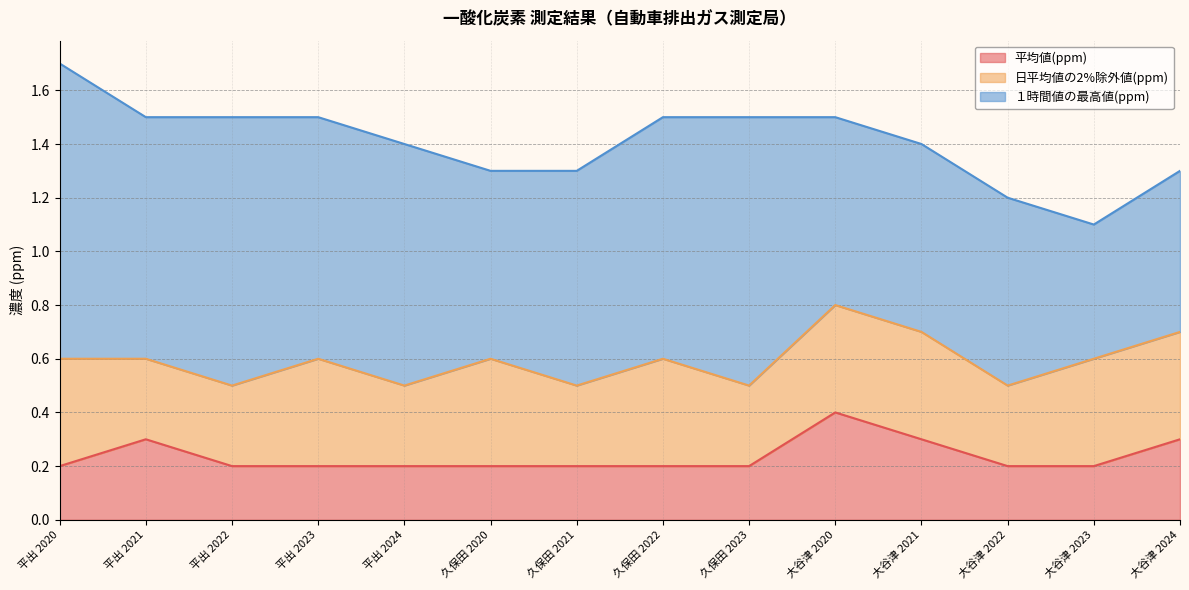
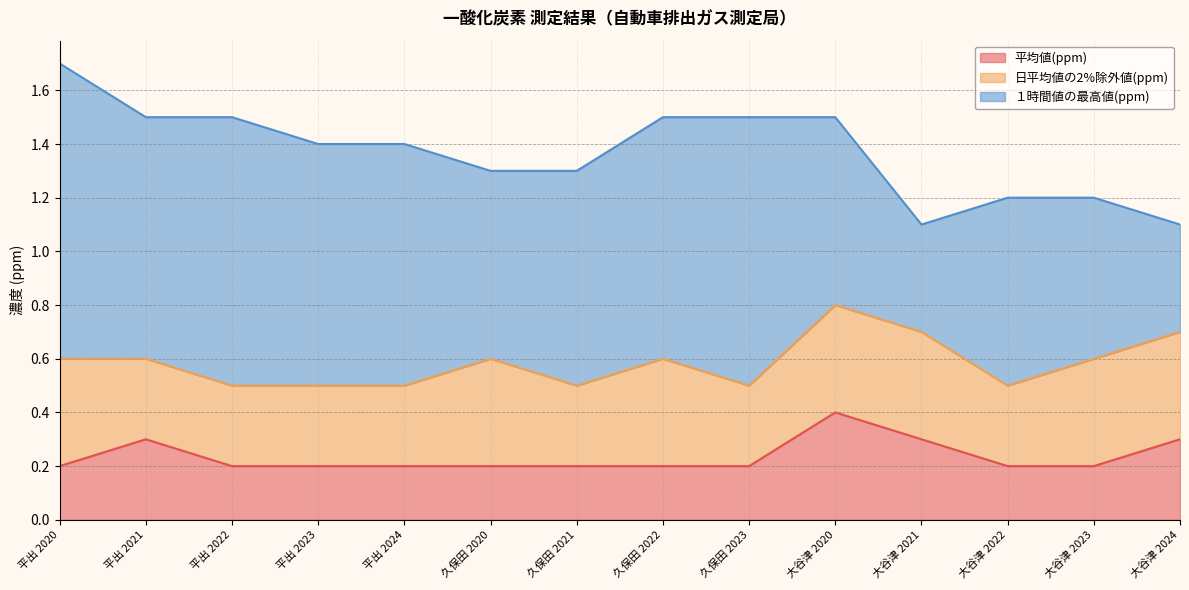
  {
    "平均値(ppm)": {
      "平出 2020": 0.2,
      "平出 2021": 0.3,
      "平出 2022": 0.2,
      "平出 2023": 0.2,
      "平出 2024": 0.2,
      "久保田 2020": 0.2,
      "久保田 2021": 0.2,
      "久保田 2022": 0.2,
      "久保田 2023": 0.2,
      "大谷津 2020": 0.4,
      "大谷津 2021": 0.3,
      "大谷津 2022": 0.2,
      "大谷津 2023": 0.2,
      "大谷津 2024": 0.3
    },
    "日平均値の2%除外値(ppm)": {
      "平出 2020": 0.6,
      "平出 2021": 0.6,
      "平出 2022": 0.5,
-     "平出 2023": 0.4,
+     "平出 2023": 0.3,
      "平出 2024": 0.5,
      "久保田 2020": 0.6,
      "久保田 2021": 0.5,
      "久保田 2022": 0.6,
      "久保田 2023": 0.5,
      "大谷津 2020": 0.8,
      "大谷津 2021": 0.7,
      "大谷津 2022": 0.5,
      "大谷津 2023": 0.6,
      "大谷津 2024": 0.7
    },
    "１時間値の最高値(ppm)": {
      "平出 2020": 1.1,
      "平出 2021": 0.9,
      "平出 2022": 1.0,
      "平出 2023": 0.9,
      "平出 2024": 0.9,
      "久保田 2020": 0.7,
      "久保田 2021": 0.8,
      "久保田 2022": 0.9,
      "久保田 2023": 1.0,
      "大谷津 2020": 0.7,
-     "大谷津 2021": 0.7,
+     "大谷津 2021": 0.4,
      "大谷津 2022": 0.7,
-     "大谷津 2023": 0.5,
-     "大谷津 2024": 0.6
+     "大谷津 2023": 0.6,
+     "大谷津 2024": 0.4
    }
  }
